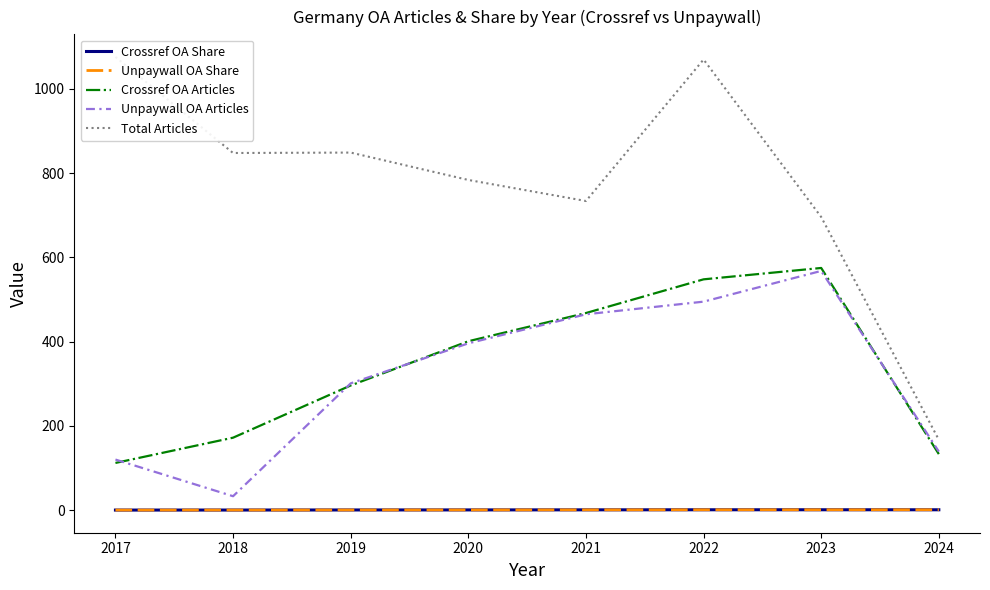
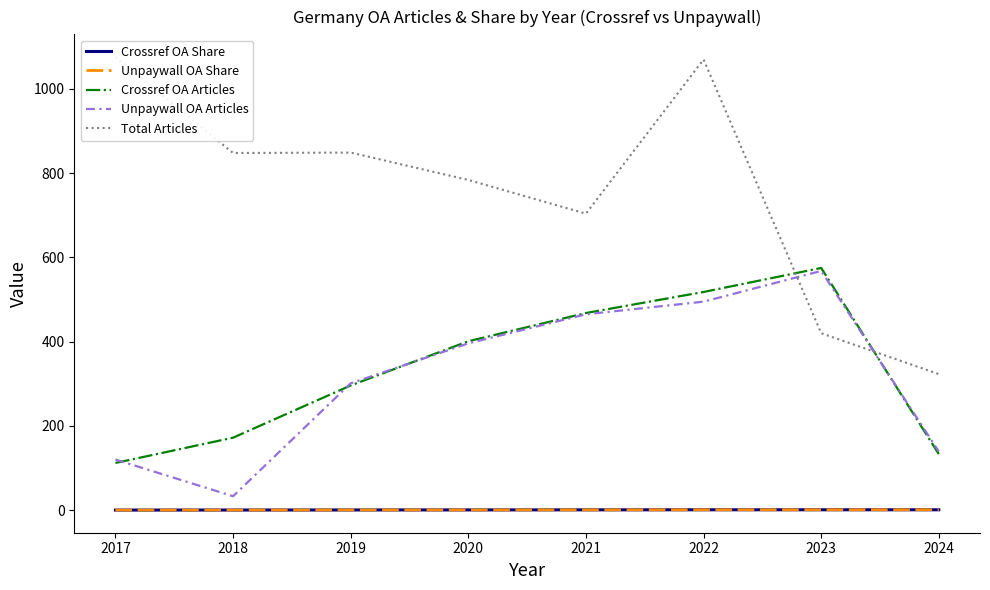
  {
    "Unpaywall OA Share": {
      "2017": 0,
      "2018": 0,
      "2019": 0,
      "2020": 0,
      "2021": 0,
      "2022": 0,
      "2023": 0,
      "2024": 0
    },
    "Crossref OA Articles": {
      "2017": 110,
      "2018": 170,
-     "2022": 550,
+     "2022": 520,
      "2023": 580
    },
    "Unpaywall OA Articles": {
      "2017": 120,
      "2018": 30,
      "2022": 500,
      "2023": 570
    },
    "Total Articles": {
      "2018": 850,
      "2019": 850,
      "2020": 780,
-     "2021": 730,
+     "2021": 700,
      "2022": 1070,
-     "2023": 700,
-     "2024": 170
+     "2023": 420,
+     "2024": 320
    }
  }
